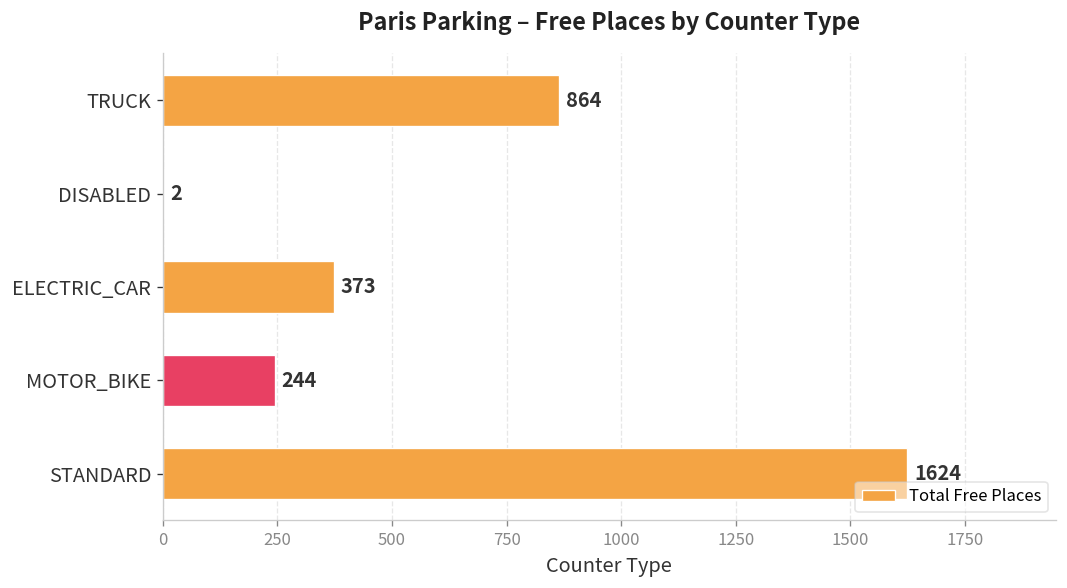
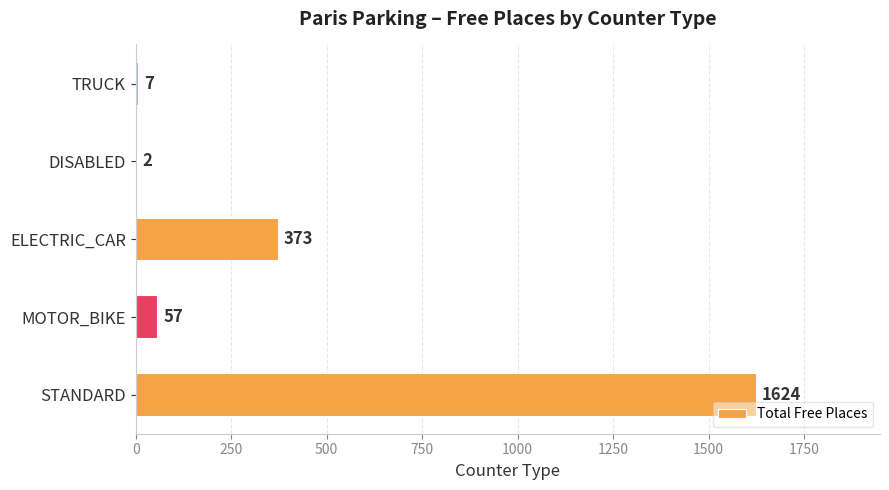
  {
-   "TRUCK": 864,
+   "TRUCK": 7,
    "DISABLED": 2,
    "ELECTRIC_CAR": 373,
-   "MOTOR_BIKE": 244
+   "MOTOR_BIKE": 57
  }
